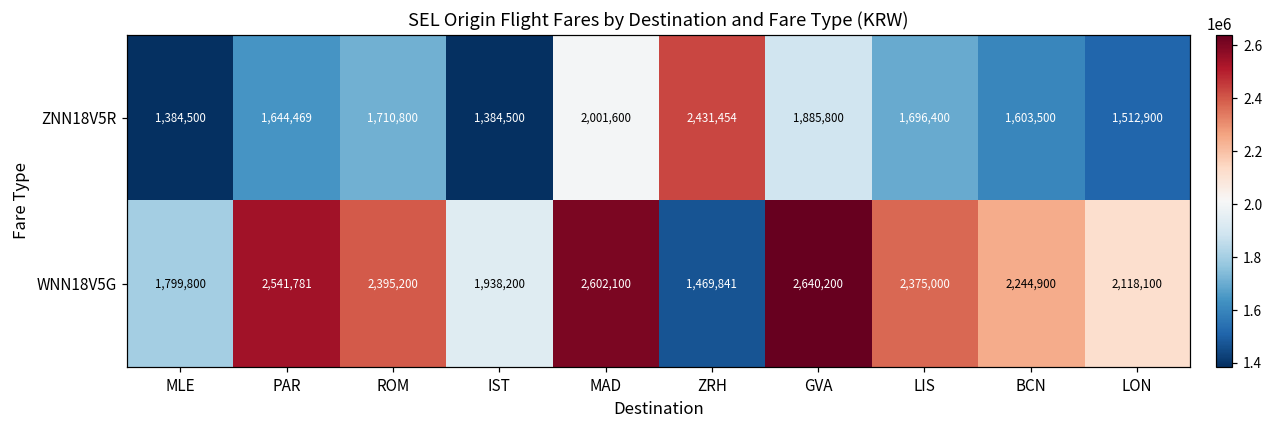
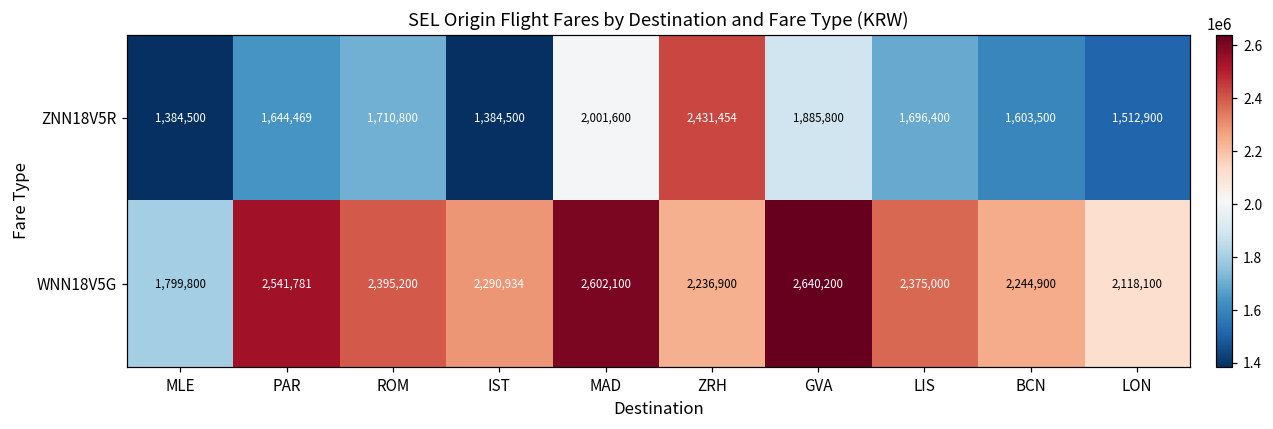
  {
    "ZNN18V5R": {
      "MLE": "1,384,500",
      "PAR": "1,644,469",
      "ROM": "1,710,800",
      "IST": "1,384,500",
      "MAD": "2,001,600",
      "ZRH": "2,431,454",
      "GVA": "1,885,800",
      "LIS": "1,696,400",
      "BCN": "1,603,500",
      "LON": "1,512,900"
    },
    "WNN18V5G": {
      "MLE": "1,799,800",
      "PAR": "2,541,781",
      "ROM": "2,395,200",
-     "IST": "1,938,200",
+     "IST": "2,290,934",
      "MAD": "2,602,100",
-     "ZRH": "1,469,841",
+     "ZRH": "2,236,900",
      "GVA": "2,640,200",
      "LIS": "2,375,000",
      "BCN": "2,244,900",
      "LON": "2,118,100"
    }
  }
